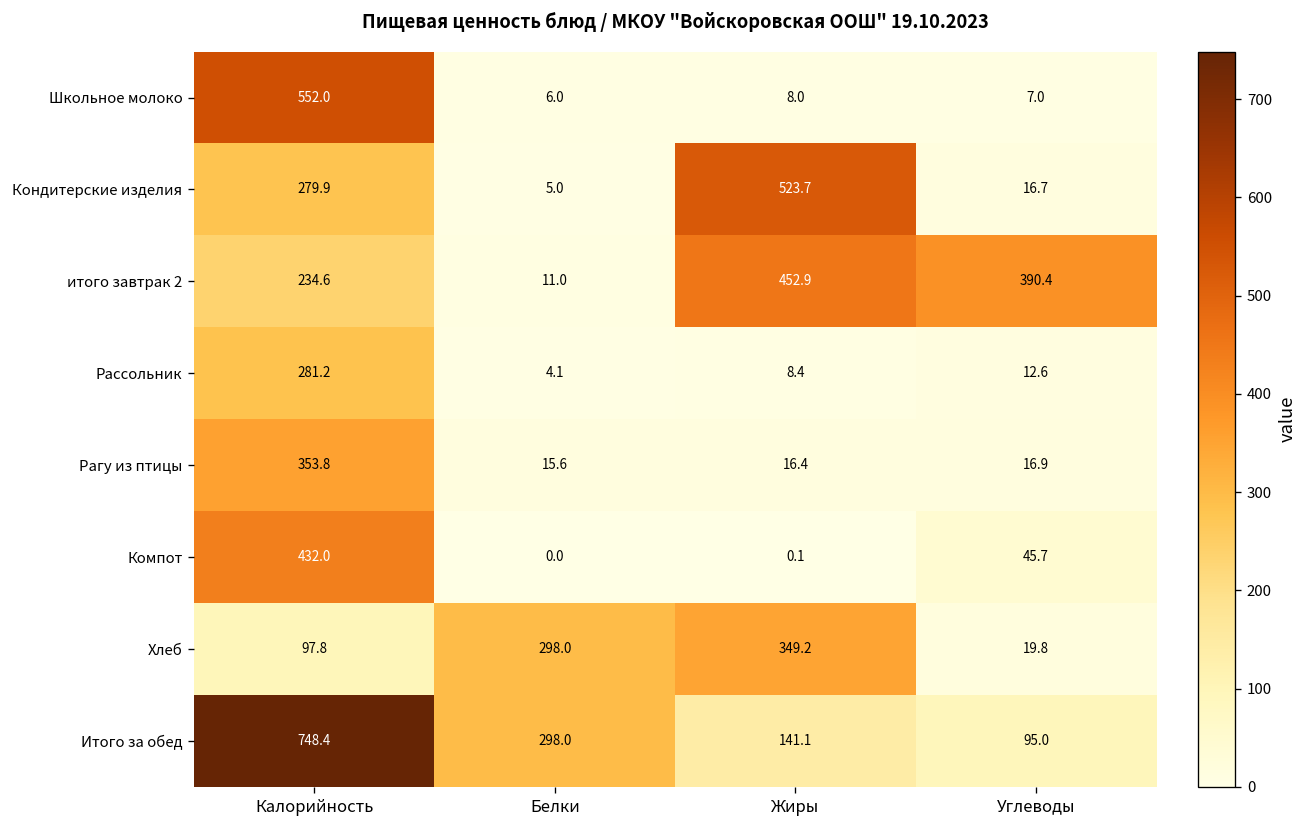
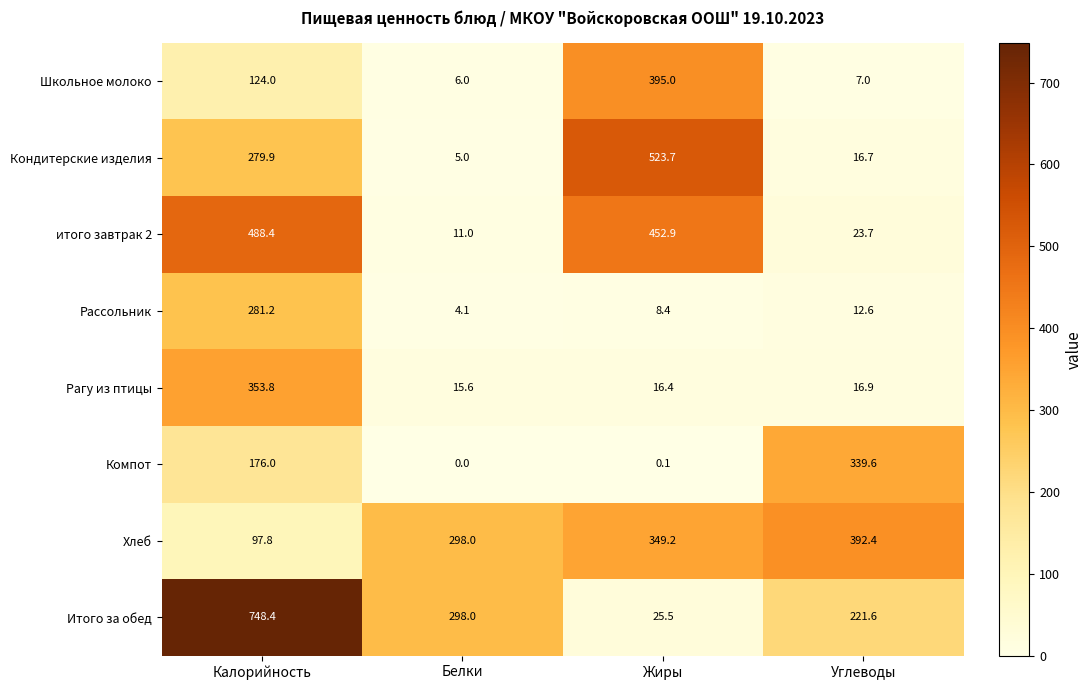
  {
    "Школьное молоко": {
-     "Калорийность": 552.0,
+     "Калорийность": 124.0,
      "Белки": 6.0,
-     "Жиры": 8.0,
+     "Жиры": 395.0,
      "Углеводы": 7.0
    },
    "Кондитерские изделия": {
      "Калорийность": 279.9,
      "Белки": 5.0,
      "Жиры": 523.7,
      "Углеводы": 16.7
    },
    "итого завтрак 2": {
-     "Калорийность": 234.6,
+     "Калорийность": 488.4,
      "Белки": 11.0,
      "Жиры": 452.9,
-     "Углеводы": 390.4
+     "Углеводы": 23.7
    },
    "Рассольник": {
      "Калорийность": 281.2,
      "Белки": 4.1,
      "Жиры": 8.4,
      "Углеводы": 12.6
    },
    "Рагу из птицы": {
      "Калорийность": 353.8,
      "Белки": 15.6,
      "Жиры": 16.4,
      "Углеводы": 16.9
    },
    "Компот": {
-     "Калорийность": 432.0,
+     "Калорийность": 176.0,
      "Белки": 0.0,
      "Жиры": 0.1,
-     "Углеводы": 45.7
+     "Углеводы": 339.6
    },
    "Хлеб": {
      "Калорийность": 97.8,
      "Белки": 298.0,
      "Жиры": 349.2,
-     "Углеводы": 19.8
+     "Углеводы": 392.4
    },
    "Итого за обед": {
      "Калорийность": 748.4,
      "Белки": 298.0,
-     "Жиры": 141.1,
-     "Углеводы": 95.0
+     "Жиры": 25.5,
+     "Углеводы": 221.6
    }
  }
